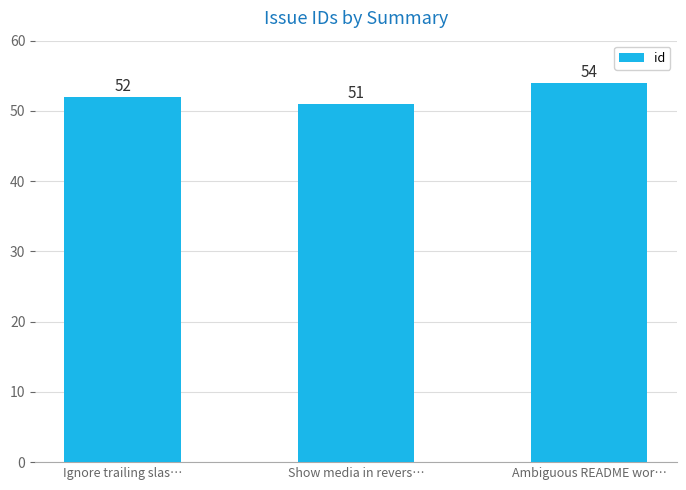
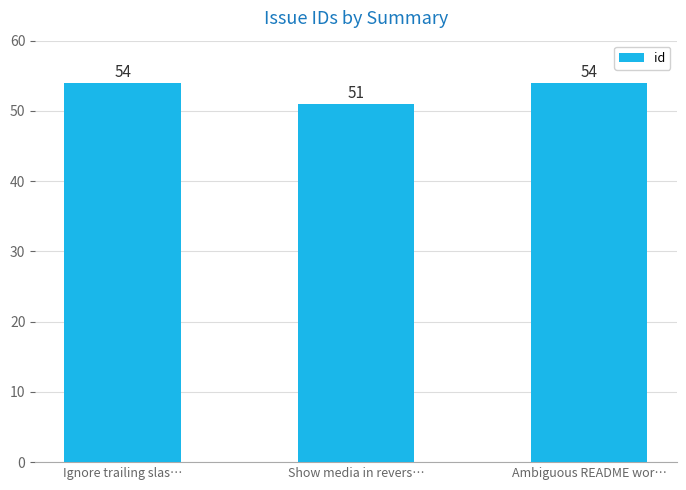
  {
-   "Ignore trailing slas…": 52,
+   "Ignore trailing slas…": 54,
    "Show media in revers…": 51,
    "Ambiguous README wor…": 54
  }
